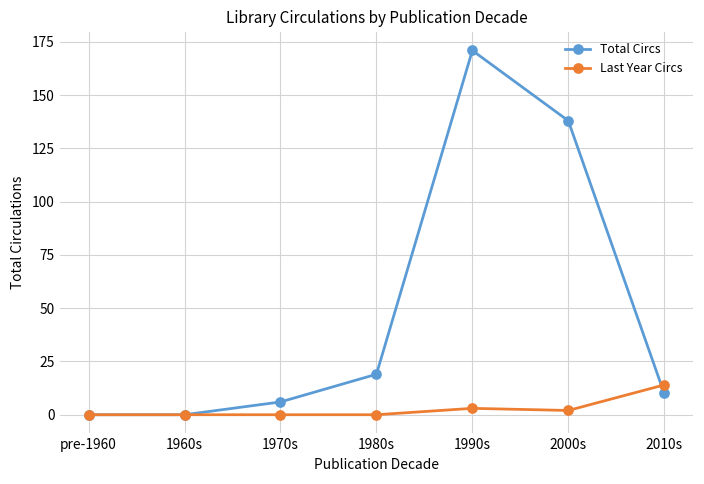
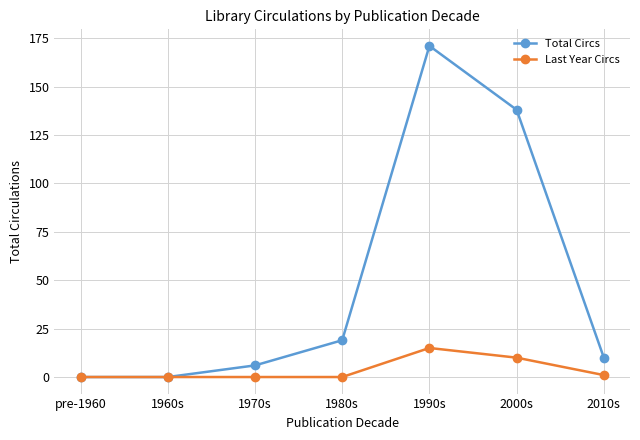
  {
    "Total Circs": {
      "1970s": 6,
      "1980s": 19,
      "1990s": 171,
      "2000s": 138,
      "2010s": 10
    },
    "Last Year Circs": {
      "1970s": 0,
      "1980s": 0,
-     "1990s": 3,
-     "2000s": 2,
-     "2010s": 14
+     "1990s": 15,
+     "2000s": 10,
+     "2010s": 1
    }
  }
